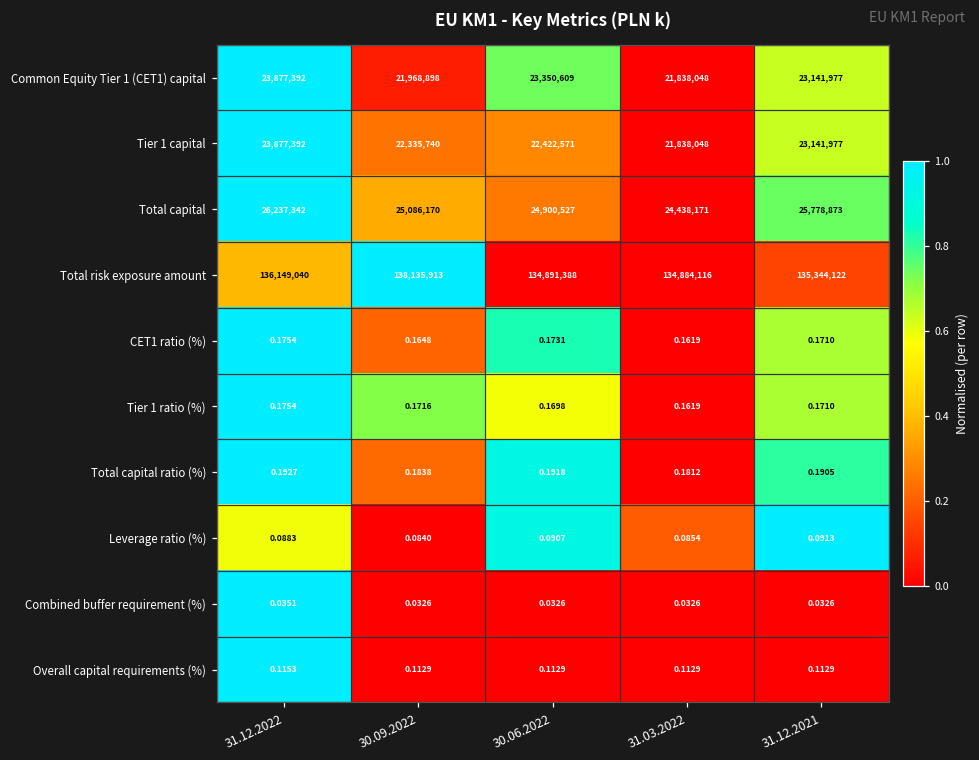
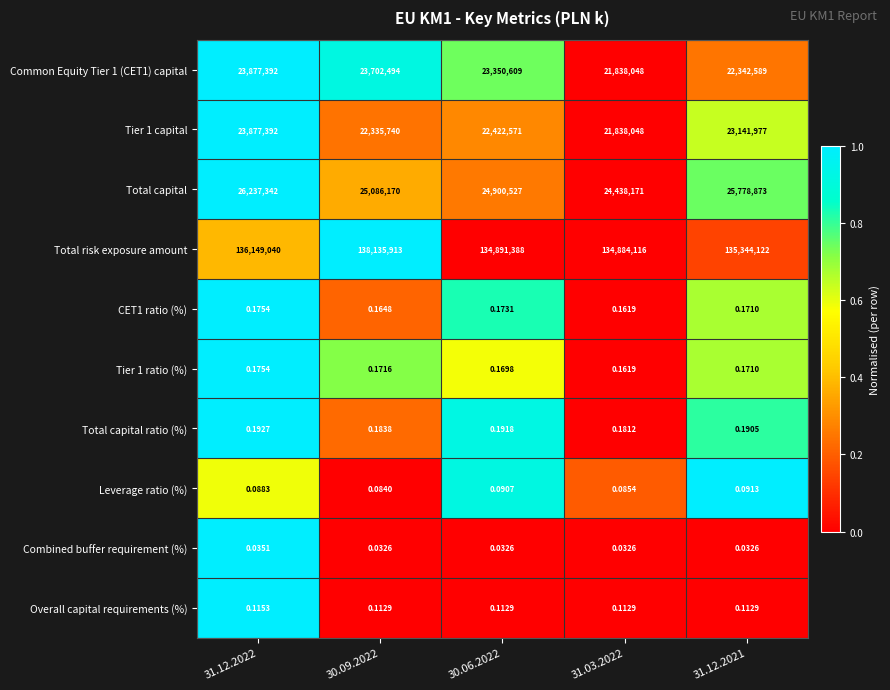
  {
    "Common Equity Tier 1 (CET1) capital": {
      "31.12.2022": "23,877,392",
-     "30.09.2022": "21,968,898",
+     "30.09.2022": "23,702,494",
      "30.06.2022": "23,350,609",
      "31.03.2022": "21,838,048",
-     "31.12.2021": "23,141,977"
+     "31.12.2021": "22,342,589"
    },
    "Tier 1 capital": {
      "31.12.2022": "23,877,392",
      "30.09.2022": "22,335,740",
      "30.06.2022": "22,422,571",
      "31.03.2022": "21,838,048",
      "31.12.2021": "23,141,977"
    },
    "Total capital": {
      "31.12.2022": "26,237,342",
      "30.09.2022": "25,086,170",
      "30.06.2022": "24,900,527",
      "31.03.2022": "24,438,171",
      "31.12.2021": "25,778,873"
    },
    "Total risk exposure amount": {
      "31.12.2022": "136,149,040",
      "30.09.2022": "138,135,913",
      "30.06.2022": "134,891,388",
      "31.03.2022": "134,884,116",
      "31.12.2021": "135,344,122"
    },
    "CET1 ratio (%)": {
      "31.12.2022": "0.1754",
      "30.09.2022": "0.1648",
      "30.06.2022": "0.1731",
      "31.03.2022": "0.1619",
      "31.12.2021": "0.1710"
    },
    "Tier 1 ratio (%)": {
      "31.12.2022": "0.1754",
      "30.09.2022": "0.1716",
      "30.06.2022": "0.1698",
      "31.03.2022": "0.1619",
      "31.12.2021": "0.1710"
    },
    "Total capital ratio (%)": {
      "31.12.2022": "0.1927",
      "30.09.2022": "0.1838",
      "30.06.2022": "0.1918",
      "31.03.2022": "0.1812",
      "31.12.2021": "0.1905"
    },
    "Leverage ratio (%)": {
      "31.12.2022": "0.0883",
      "30.09.2022": "0.0840",
      "30.06.2022": "0.0907",
      "31.03.2022": "0.0854",
      "31.12.2021": "0.0913"
    },
    "Combined buffer requirement (%)": {
      "31.12.2022": "0.0351",
      "30.09.2022": "0.0326",
      "30.06.2022": "0.0326",
      "31.03.2022": "0.0326",
      "31.12.2021": "0.0326"
    },
    "Overall capital requirements (%)": {
      "31.12.2022": "0.1153",
      "30.09.2022": "0.1129",
      "30.06.2022": "0.1129",
      "31.03.2022": "0.1129",
      "31.12.2021": "0.1129"
    }
  }
